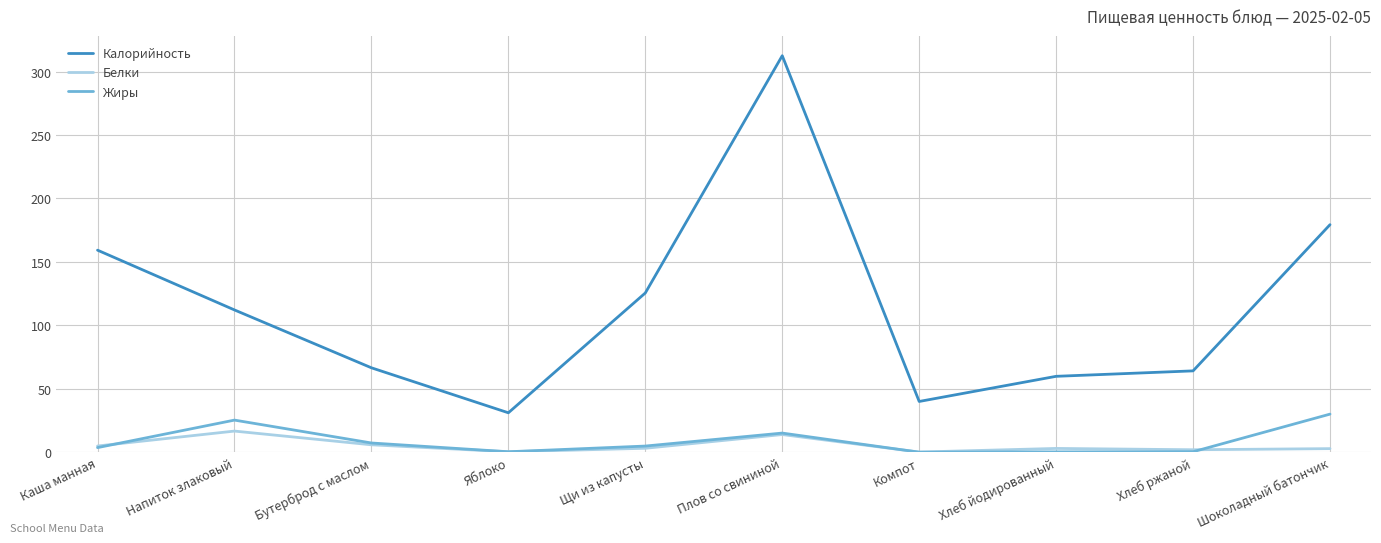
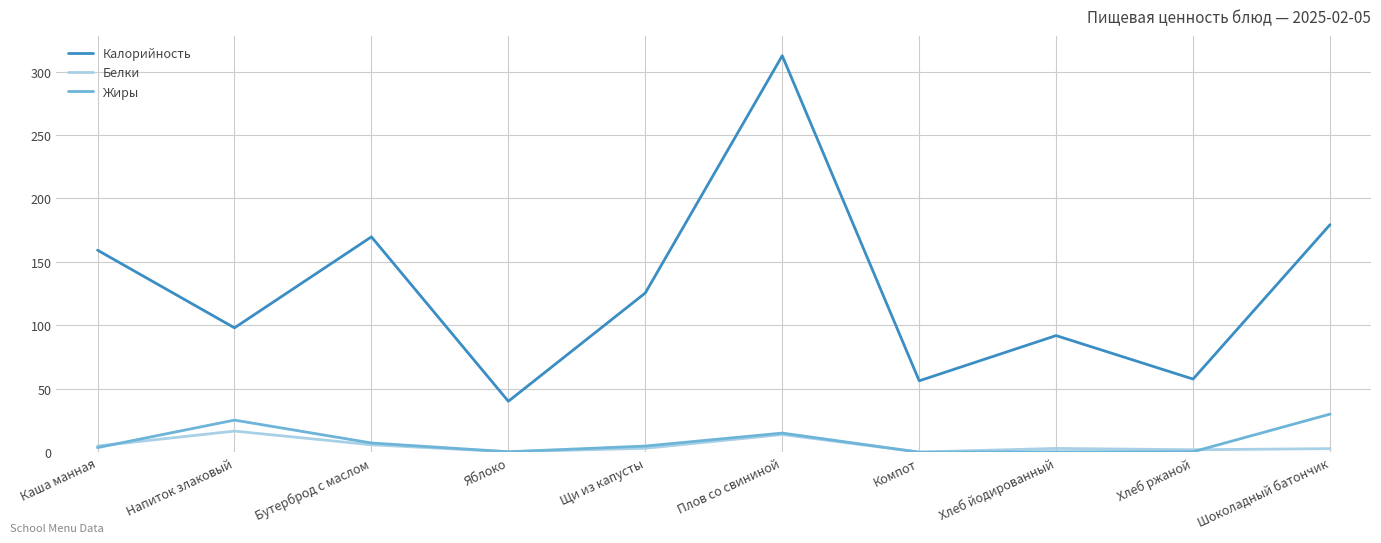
  {
    "Калорийность": {
      "Каша манная": 159,
-     "Напиток злаковый": 112,
-     "Бутерброд с маслом": 67,
-     "Яблоко": 31,
+     "Напиток злаковый": 98,
+     "Бутерброд с маслом": 170,
+     "Яблоко": 40,
      "Щи из капусты": 125,
      "Плов со свининой": 312,
-     "Компот": 40,
-     "Хлеб йодированный": 60,
-     "Хлеб ржаной": 64,
+     "Компот": 56,
+     "Хлеб йодированный": 92,
+     "Хлеб ржаной": 58,
      "Шоколадный батончик": 179
    },
    "Белки": {
      "Напиток злаковый": 17,
      "Хлеб йодированный": 3,
      "Шоколадный батончик": 3
    },
    "Жиры": {
      "Напиток злаковый": 25,
      "Хлеб йодированный": 0,
      "Шоколадный батончик": 30
    }
  }
